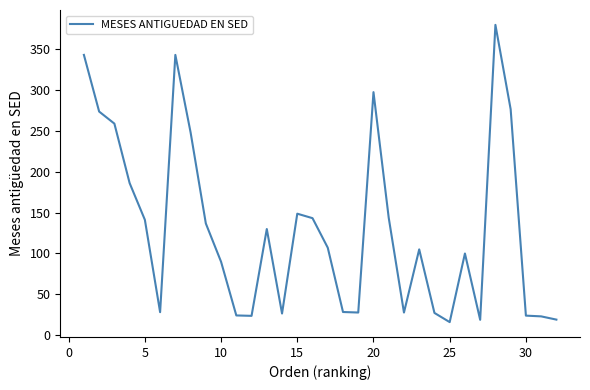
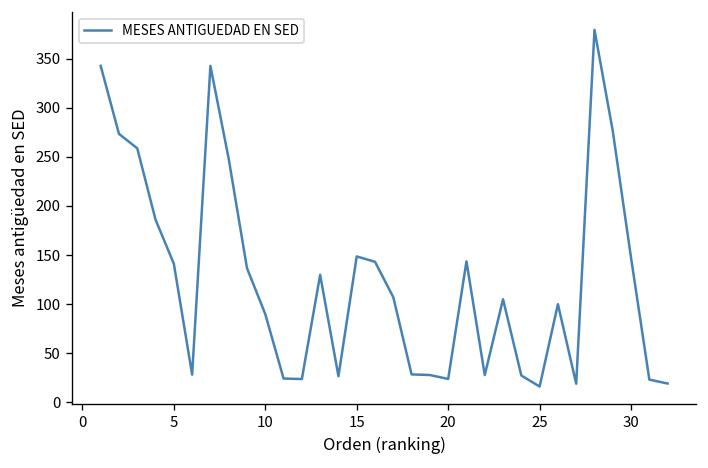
  {
    "5": 140,
    "10": 90,
    "15": 150,
-   "20": 300,
+   "20": 20,
    "25": 20,
-   "30": 20
+   "30": 150
  }
